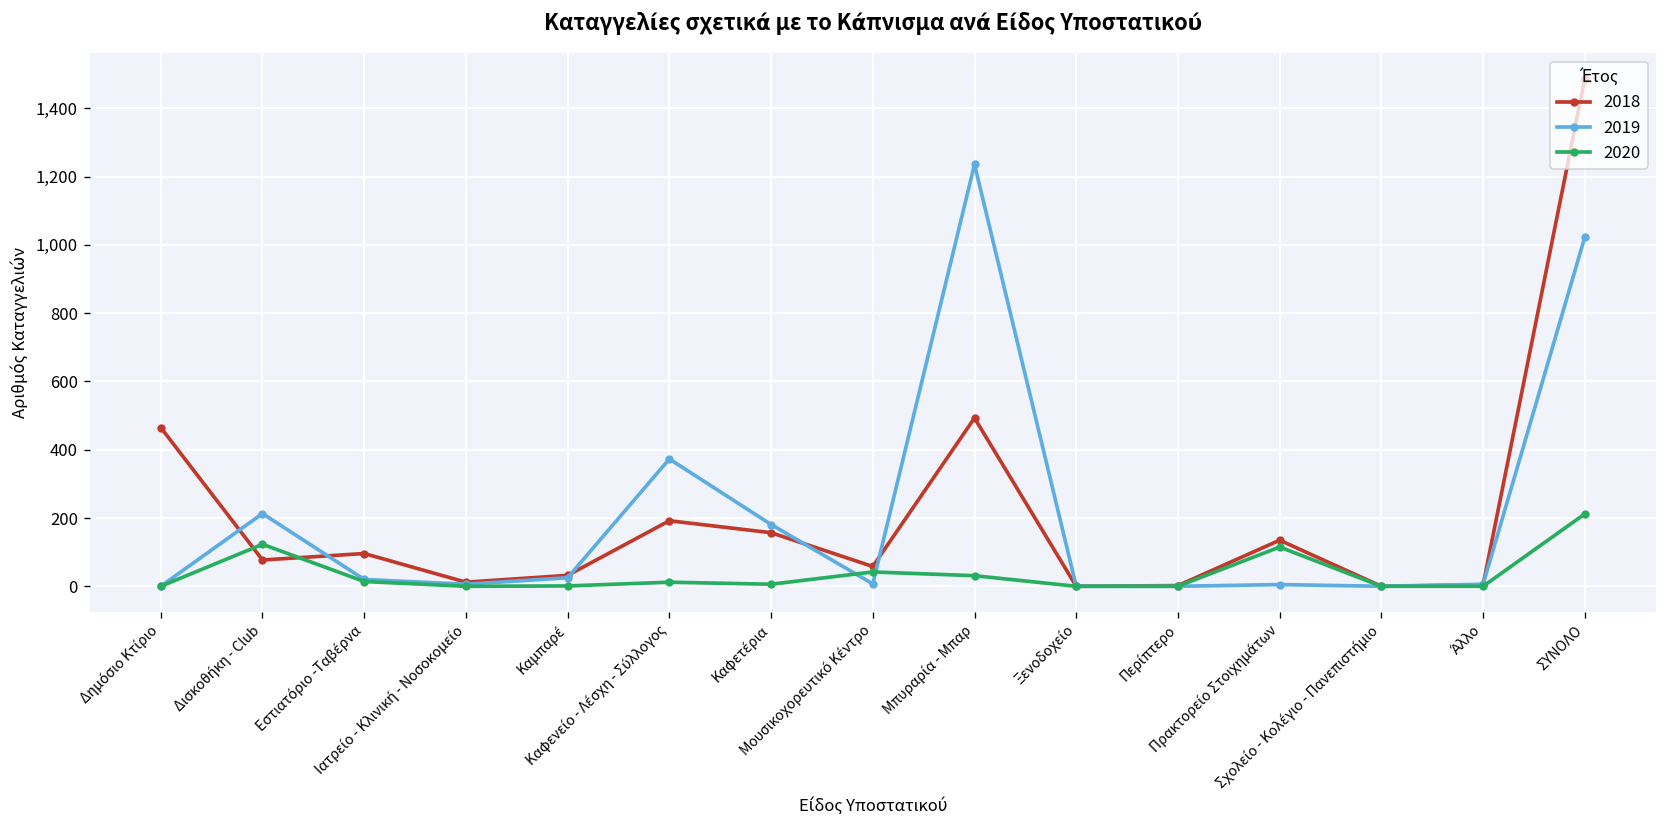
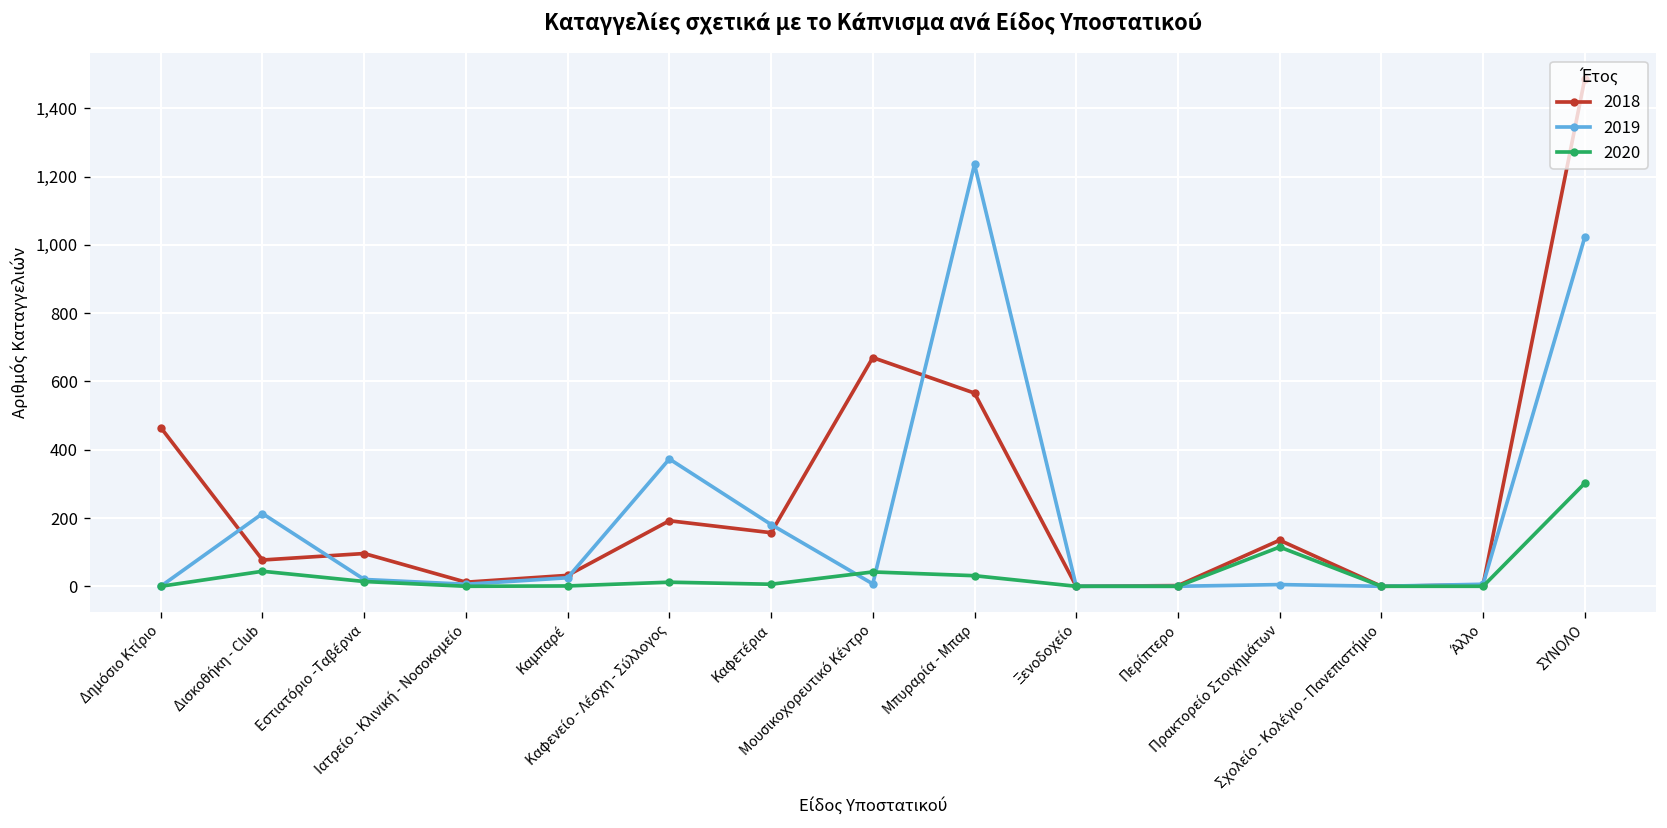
  {
    "2018": {
      "Δημόσιο Κτίριο": "470",
      "Δισκοθήκη - Club": "80",
      "Εστιατόριο -Ταβέρνα": "100",
      "Καφενείο - Λέσχη - Σύλλογος": "190",
      "Καφετέρια": "160",
-     "Μουσικοχορευτικό Κέντρο": "60",
-     "Μπυραρία - Μπαρ": "490",
+     "Μουσικοχορευτικό Κέντρο": "670",
+     "Μπυραρία - Μπαρ": "570",
      "Πρακτορείο Στοιχημάτων": "140"
    },
    "2019": {
      "Δισκοθήκη - Club": "210",
      "Καφενείο - Λέσχη - Σύλλογος": "370",
      "Καφετέρια": "180",
      "Μουσικοχορευτικό Κέντρο": "10",
      "Μπυραρία - Μπαρ": "1,240",
      "Πρακτορείο Στοιχημάτων": "10",
      "ΣΥΝΟΛΟ": "1,020"
    },
    "2020": {
-     "Δισκοθήκη - Club": "120",
+     "Δισκοθήκη - Club": "40",
      "Καμπαρέ": "0",
      "Καφενείο - Λέσχη - Σύλλογος": "10",
      "Καφετέρια": "10",
      "Μουσικοχορευτικό Κέντρο": "40",
      "Μπυραρία - Μπαρ": "30",
      "Πρακτορείο Στοιχημάτων": "120",
-     "ΣΥΝΟΛΟ": "210"
+     "ΣΥΝΟΛΟ": "300"
    }
  }
